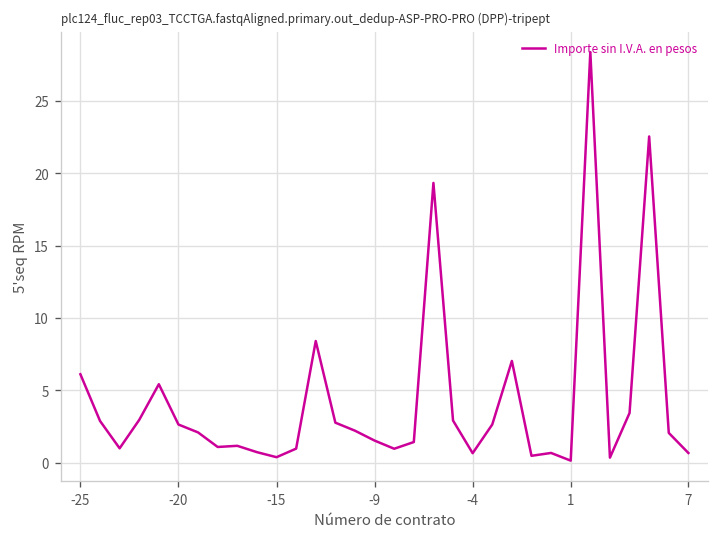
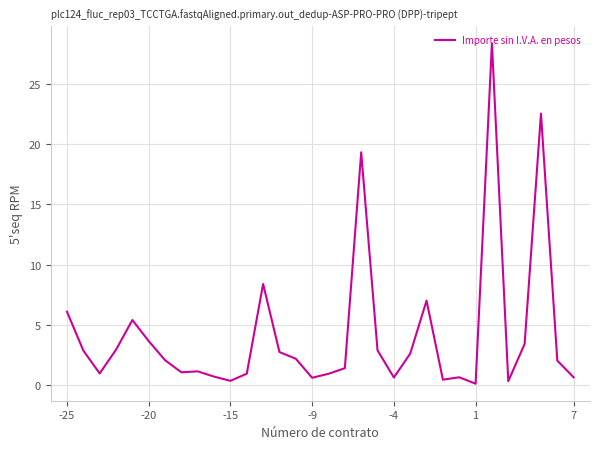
  {
    "-25": 6.1,
-   "-20": 2.6,
+   "-20": 3.7,
    "-15": 0.4,
-   "-9": 1.5,
+   "-9": 0.6,
    "-4": 0.6,
    "1": 0.1,
    "7": 0.7
  }
